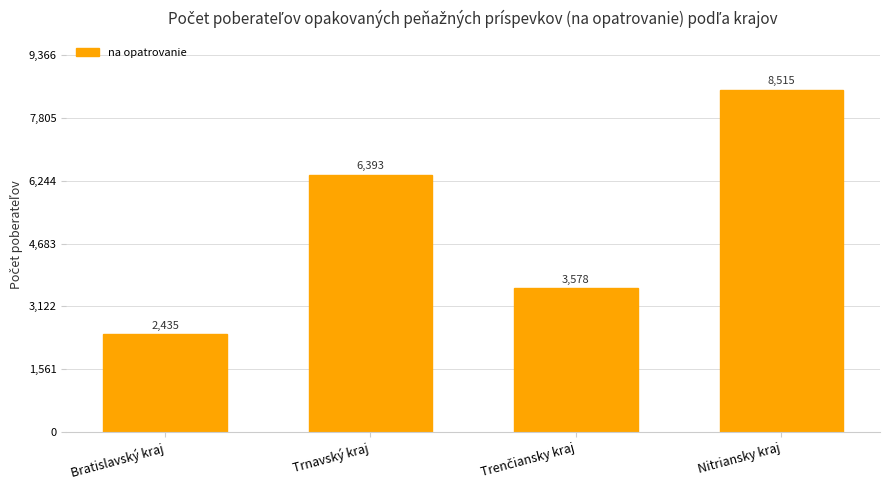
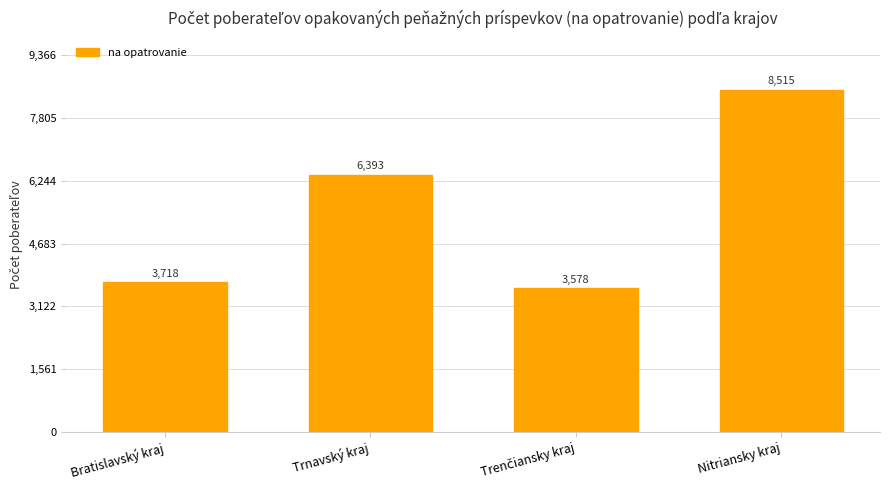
  {
-   "Bratislavský kraj": "2,435",
+   "Bratislavský kraj": "3,718",
    "Trnavský kraj": "6,393",
    "Trenčiansky kraj": "3,578",
    "Nitriansky kraj": "8,515"
  }
